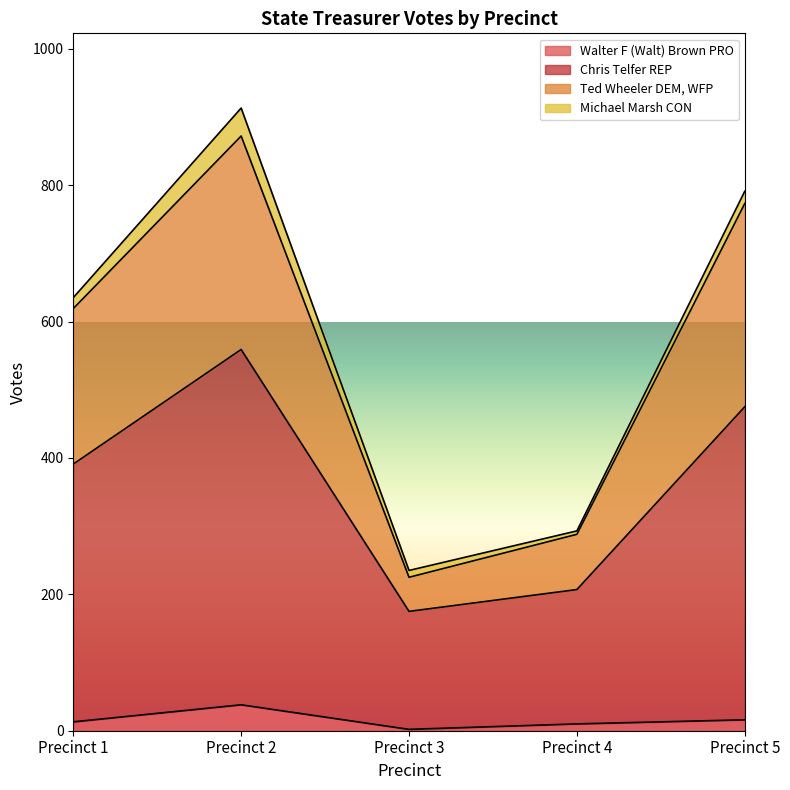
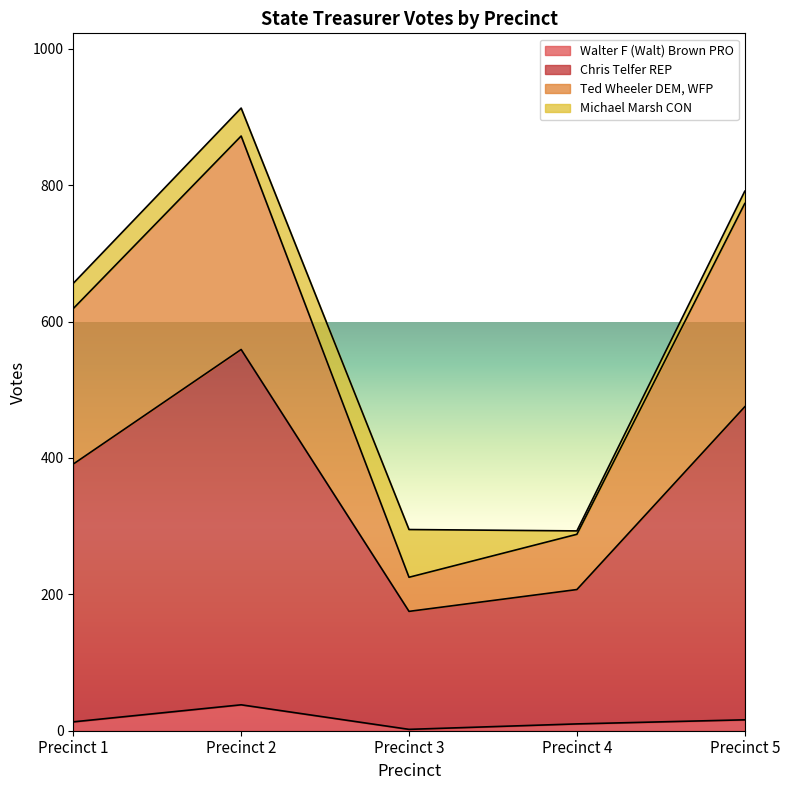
  {
    "Michael Marsh CON": {
-     "Precinct 1": 20,
+     "Precinct 1": 40,
      "Precinct 2": 40,
-     "Precinct 3": 10,
+     "Precinct 3": 70,
      "Precinct 4": 10,
      "Precinct 5": 20
    }
  }
